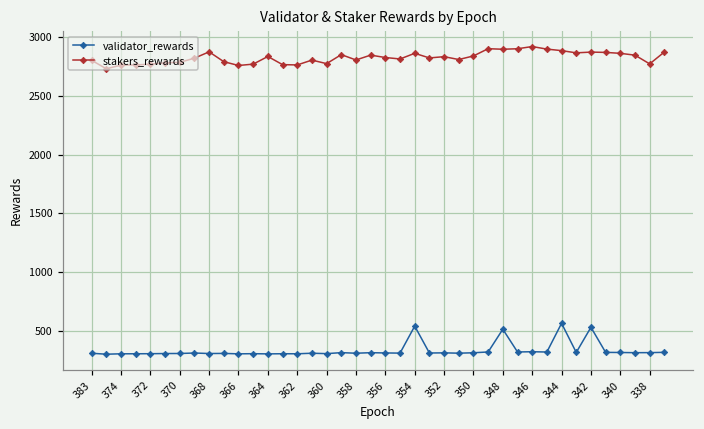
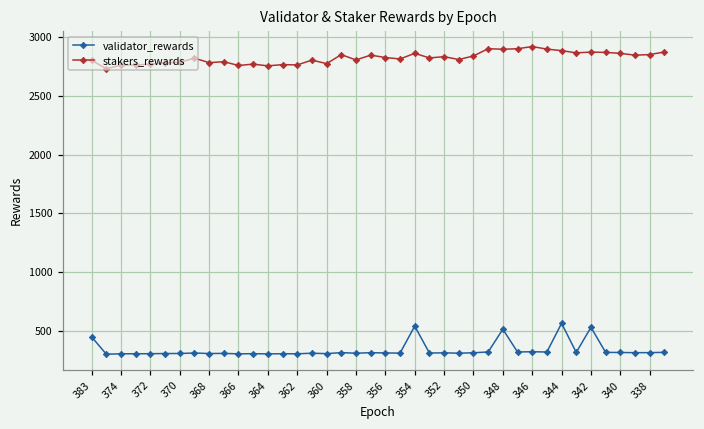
  {
    "validator_rewards": {
-     "383": 310,
+     "383": 450,
      "374": 310,
      "372": 310,
      "370": 310,
      "368": 310,
      "366": 310,
      "364": 310,
      "362": 310,
      "360": 310,
      "358": 310,
      "356": 310,
      "354": 540,
      "352": 310,
      "350": 320,
      "348": 520,
      "346": 320,
      "344": 570,
      "342": 530,
      "340": 320,
      "338": 320
    },
    "stakers_rewards": {
-     "368": 2870,
+     "368": 2780,
      "366": 2760,
-     "364": 2830,
+     "364": 2750,
      "362": 2760,
      "360": 2770,
      "358": 2800,
      "356": 2820,
      "354": 2860,
      "352": 2830,
      "350": 2840,
      "348": 2890,
      "346": 2920,
      "344": 2880,
      "342": 2870,
      "340": 2860,
-     "338": 2770
+     "338": 2850
    }
  }
